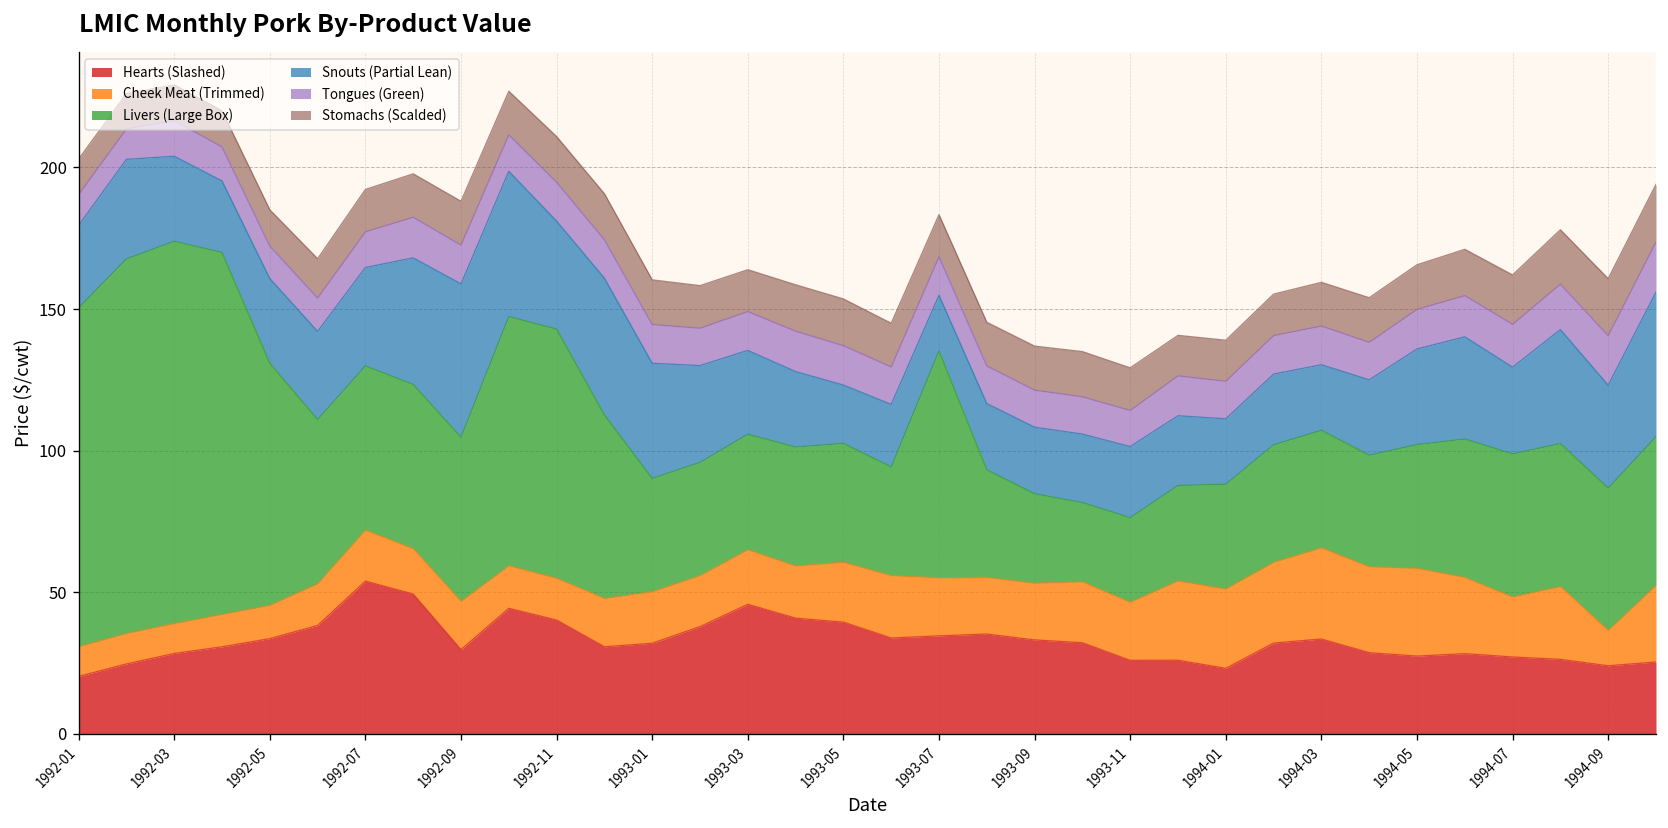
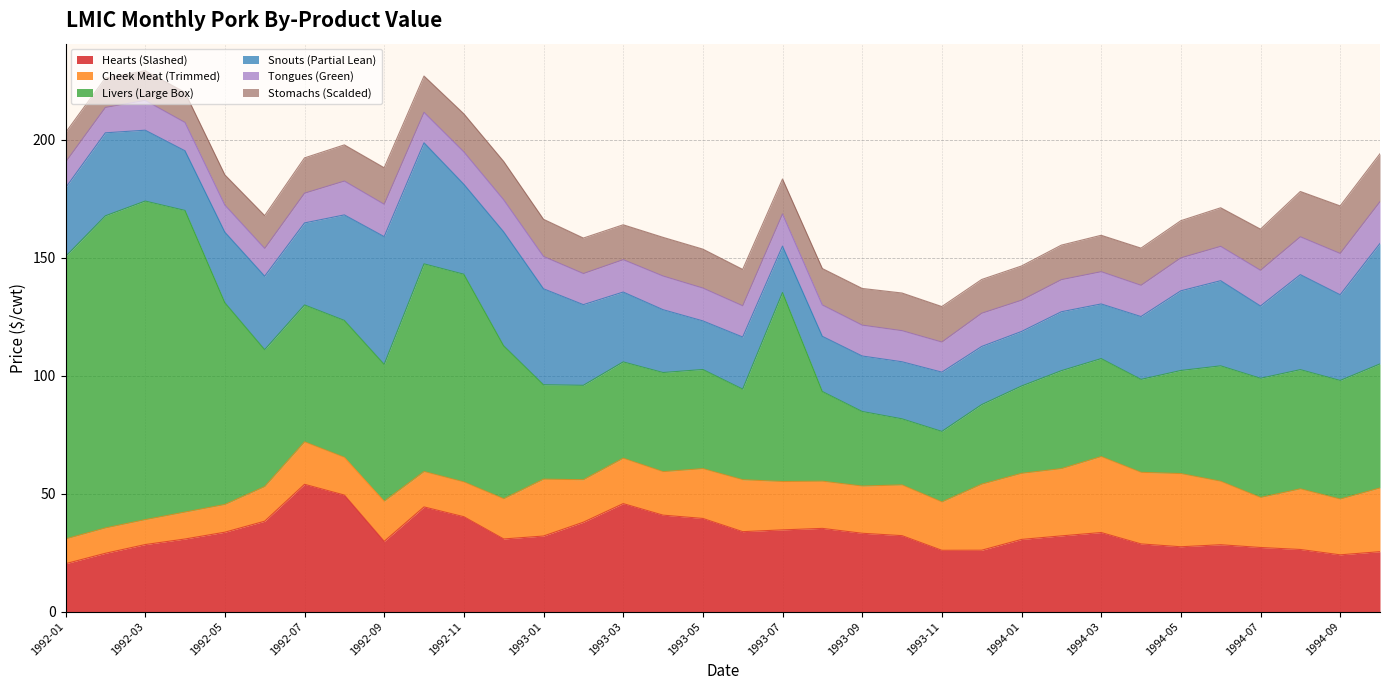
  {
    "Hearts (Slashed)": {
      "1992-01": 20,
      "1992-03": 28,
      "1992-05": 34,
      "1992-07": 54,
      "1992-09": 30,
      "1992-11": 40,
      "1993-01": 32,
      "1993-03": 46,
      "1993-05": 39,
      "1993-07": 35,
      "1993-09": 33,
      "1993-11": 26,
-     "1994-01": 23,
+     "1994-01": 31,
      "1994-03": 33,
      "1994-05": 27,
      "1994-07": 27,
      "1994-09": 24
    },
    "Cheek Meat (Trimmed)": {
      "1992-01": 11,
      "1992-03": 11,
      "1992-05": 12,
      "1992-07": 18,
      "1992-09": 17,
      "1992-11": 15,
-     "1993-01": 18,
+     "1993-01": 24,
      "1993-03": 19,
      "1993-05": 21,
      "1993-07": 21,
      "1993-09": 20,
      "1993-11": 21,
      "1994-01": 28,
      "1994-03": 32,
      "1994-05": 31,
      "1994-07": 21,
-     "1994-09": 12
+     "1994-09": 24
    },
    "Livers (Large Box)": {
      "1992-01": 120,
      "1992-03": 135,
      "1992-05": 86,
      "1992-07": 58,
      "1992-09": 58,
      "1992-11": 88,
      "1993-01": 40,
      "1993-03": 41,
      "1993-05": 42,
      "1993-07": 80,
      "1993-09": 32,
      "1993-11": 30,
      "1994-01": 37,
      "1994-03": 42,
      "1994-05": 44,
      "1994-07": 51,
      "1994-09": 50
    },
    "Snouts (Partial Lean)": {
      "1992-01": 29,
      "1992-03": 30,
      "1992-05": 30,
      "1992-07": 35,
      "1992-09": 54,
      "1992-11": 38,
      "1993-01": 41,
      "1993-03": 30,
      "1993-05": 21,
      "1993-07": 20,
      "1993-09": 24,
      "1993-11": 25,
      "1994-01": 23,
      "1994-03": 23,
      "1994-05": 34,
      "1994-07": 31,
      "1994-09": 36
    },
    "Tongues (Green)": {
      "1992-01": 11,
      "1992-05": 11,
      "1992-07": 13,
      "1992-09": 14,
      "1992-11": 14,
      "1993-01": 14,
      "1993-03": 14,
      "1993-05": 14,
      "1993-07": 14,
      "1993-09": 13,
      "1993-11": 13,
      "1994-01": 13,
      "1994-03": 14,
      "1994-05": 14,
      "1994-07": 15,
      "1994-09": 17
    },
    "Stomachs (Scalded)": {
      "1992-01": 13,
      "1992-05": 13,
      "1992-07": 15,
      "1992-09": 15,
      "1992-11": 16,
      "1993-01": 16,
      "1993-03": 15,
      "1993-05": 17,
      "1993-07": 15,
      "1993-09": 16,
      "1993-11": 15,
      "1994-01": 15,
      "1994-03": 15,
      "1994-05": 16,
      "1994-07": 17,
      "1994-09": 20
    }
  }
